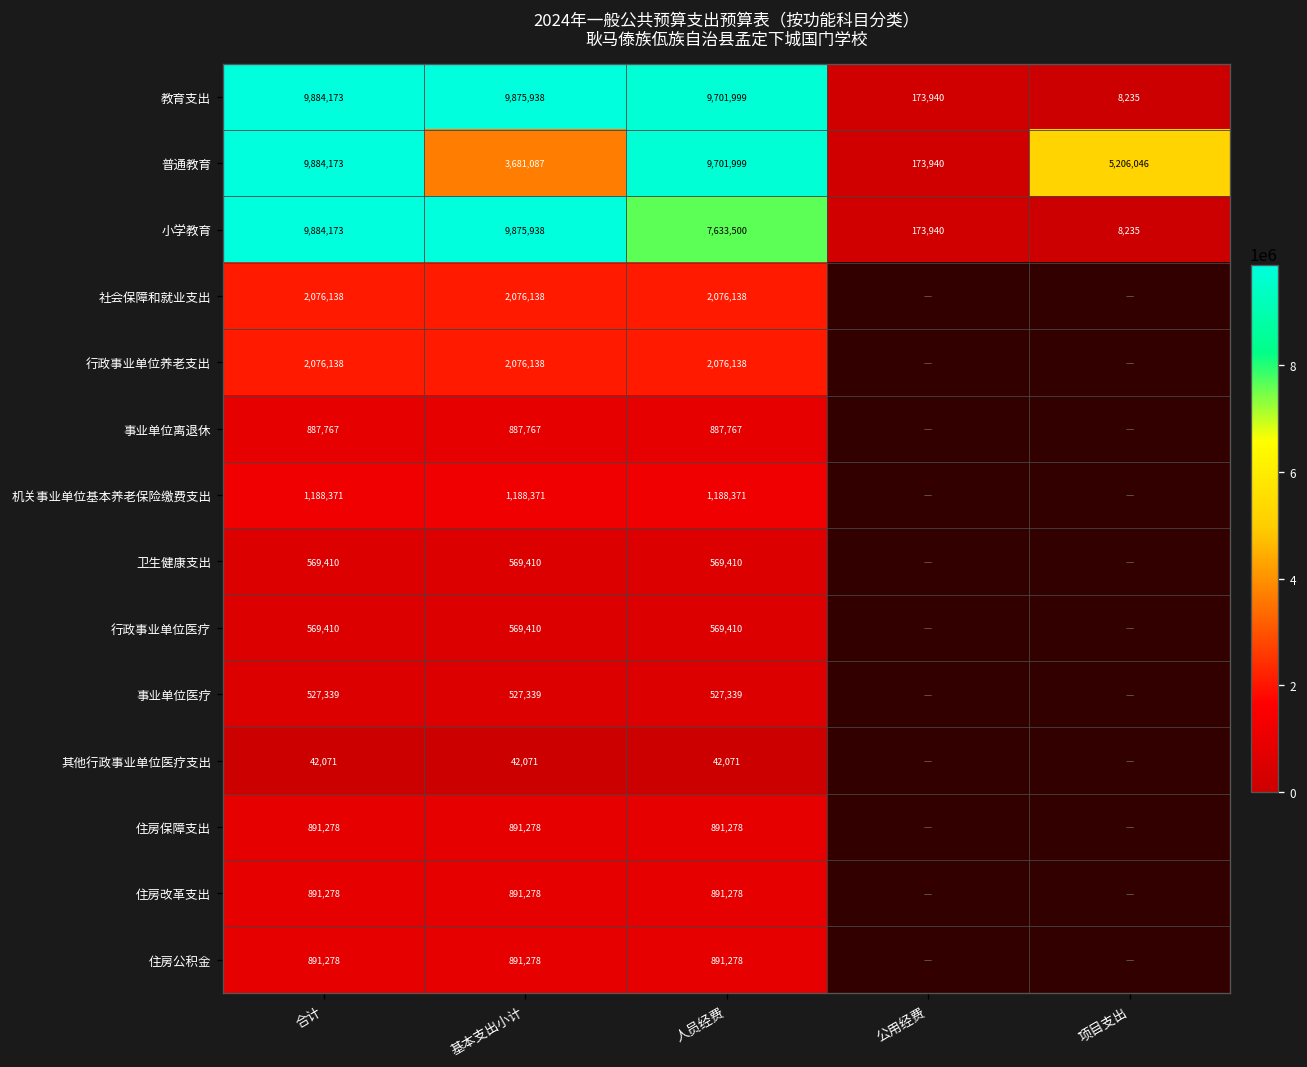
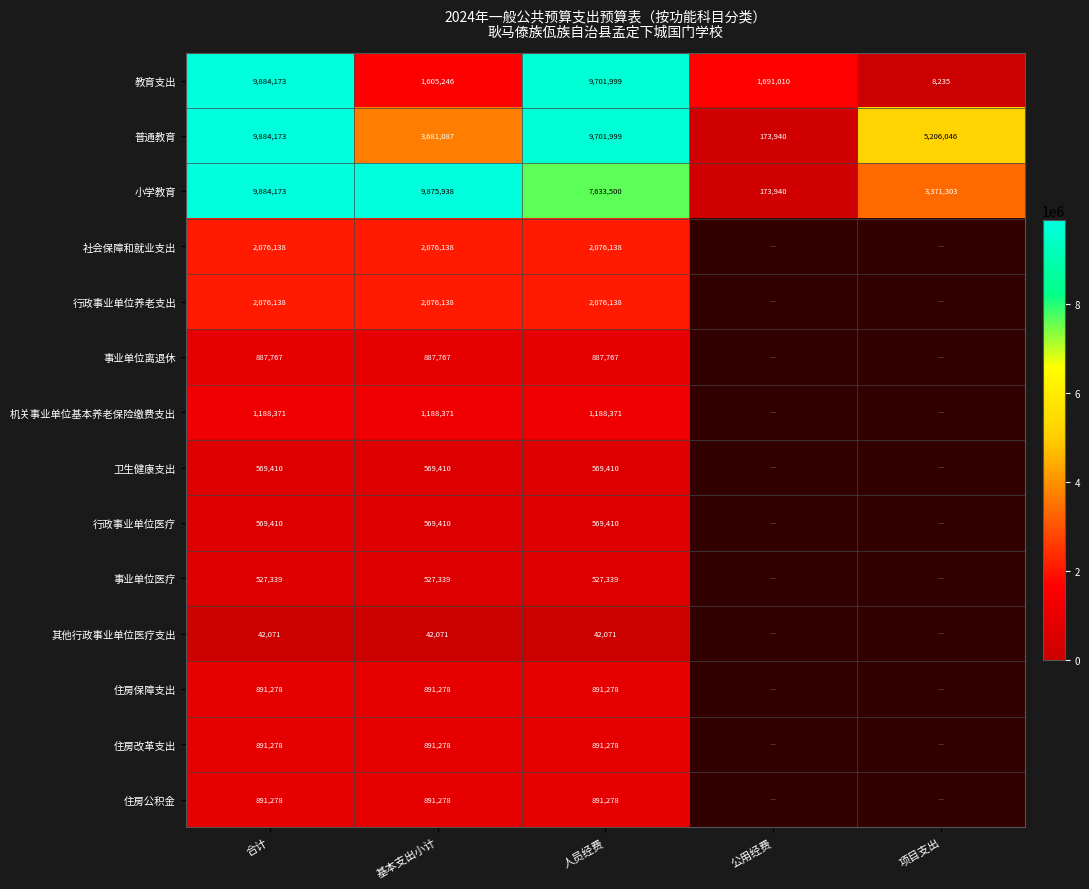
  {
    "教育支出": {
      "合计": "9,884,173",
-     "基本支出小计": "9,875,938",
+     "基本支出小计": "1,605,246",
      "人员经费": "9,701,999",
-     "公用经费": "173,940",
+     "公用经费": "1,691,010",
      "项目支出": "8,235"
    },
    "普通教育": {
      "合计": "9,884,173",
      "基本支出小计": "3,681,087",
      "人员经费": "9,701,999",
      "公用经费": "173,940",
      "项目支出": "5,206,046"
    },
    "小学教育": {
      "合计": "9,884,173",
      "基本支出小计": "9,875,938",
      "人员经费": "7,633,500",
      "公用经费": "173,940",
-     "项目支出": "8,235"
+     "项目支出": "3,371,303"
    },
    "社会保障和就业支出": {
      "合计": "2,076,138",
      "基本支出小计": "2,076,138",
      "人员经费": "2,076,138"
    },
    "行政事业单位养老支出": {
      "合计": "2,076,138",
      "基本支出小计": "2,076,138",
      "人员经费": "2,076,138"
    },
    "事业单位离退休": {
      "合计": "887,767",
      "基本支出小计": "887,767",
      "人员经费": "887,767"
    },
    "机关事业单位基本养老保险缴费支出": {
      "合计": "1,188,371",
      "基本支出小计": "1,188,371",
      "人员经费": "1,188,371"
    },
    "卫生健康支出": {
      "合计": "569,410",
      "基本支出小计": "569,410",
      "人员经费": "569,410"
    },
    "行政事业单位医疗": {
      "合计": "569,410",
      "基本支出小计": "569,410",
      "人员经费": "569,410"
    },
    "事业单位医疗": {
      "合计": "527,339",
      "基本支出小计": "527,339",
      "人员经费": "527,339"
    },
    "其他行政事业单位医疗支出": {
      "合计": "42,071",
      "基本支出小计": "42,071",
      "人员经费": "42,071"
    },
    "住房保障支出": {
      "合计": "891,278",
      "基本支出小计": "891,278",
      "人员经费": "891,278"
    },
    "住房改革支出": {
      "合计": "891,278",
      "基本支出小计": "891,278",
      "人员经费": "891,278"
    },
    "住房公积金": {
      "合计": "891,278",
      "基本支出小计": "891,278",
      "人员经费": "891,278"
    }
  }
